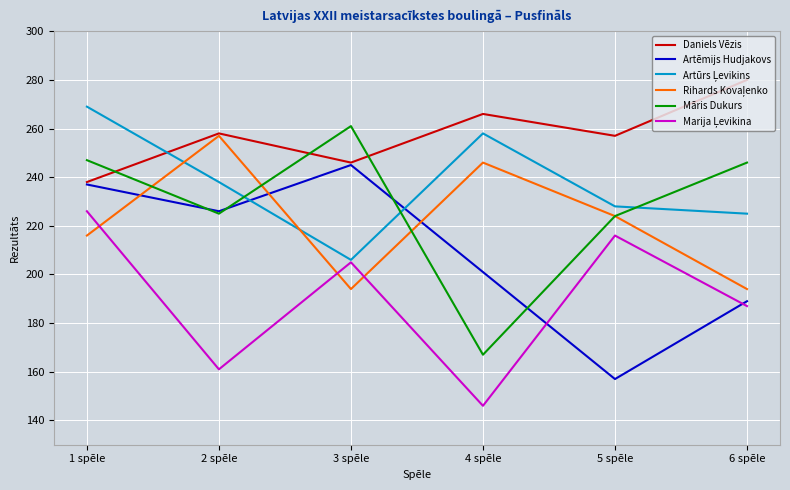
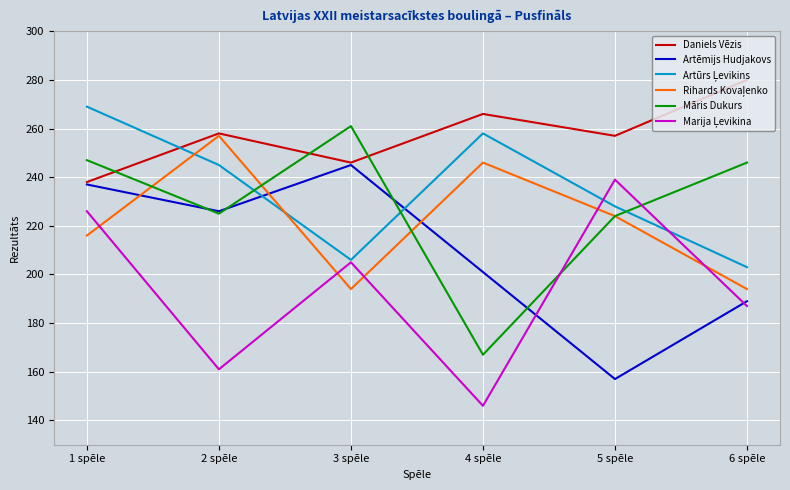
  {
    "Daniels Vēzis": {
      "4 spēle": 266,
      "5 spēle": 257
    },
    "Artēmijs Hudjakovs": {
      "4 spēle": 201,
      "5 spēle": 157,
      "6 spēle": 189
    },
    "Artūrs Ļevikins": {
      "1 spēle": 269,
-     "2 spēle": 238,
+     "2 spēle": 245,
      "4 spēle": 258,
      "5 spēle": 228,
-     "6 spēle": 225
+     "6 spēle": 203
    },
    "Rihards Kovaļenko": {
      "1 spēle": 216,
      "3 spēle": 194,
      "4 spēle": 246,
      "6 spēle": 194
    },
    "Māris Dukurs": {
      "1 spēle": 247,
      "3 spēle": 261,
      "4 spēle": 167,
      "6 spēle": 246
    },
    "Marija Ļevikina": {
      "1 spēle": 226,
      "2 spēle": 161,
      "4 spēle": 146,
-     "5 spēle": 216,
+     "5 spēle": 239,
      "6 spēle": 187
    }
  }
